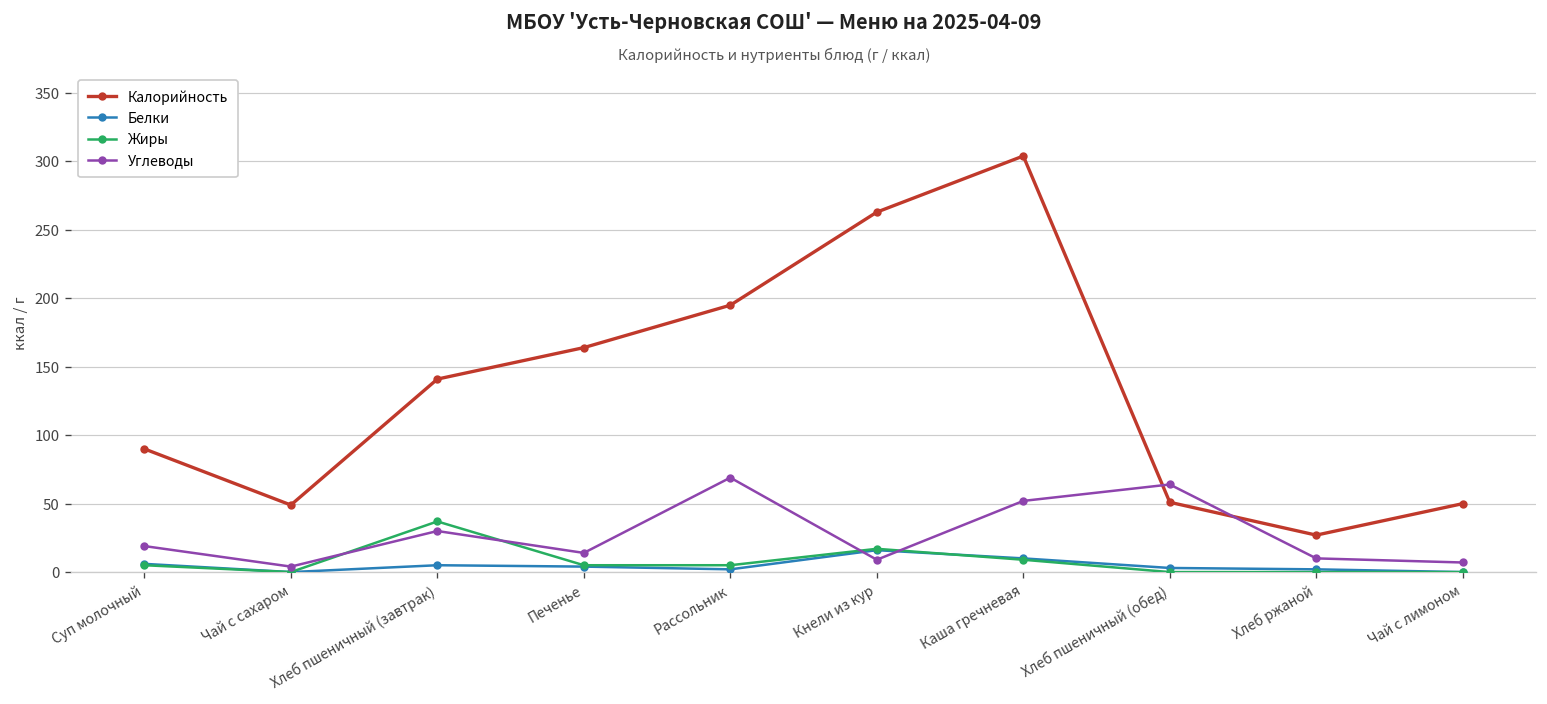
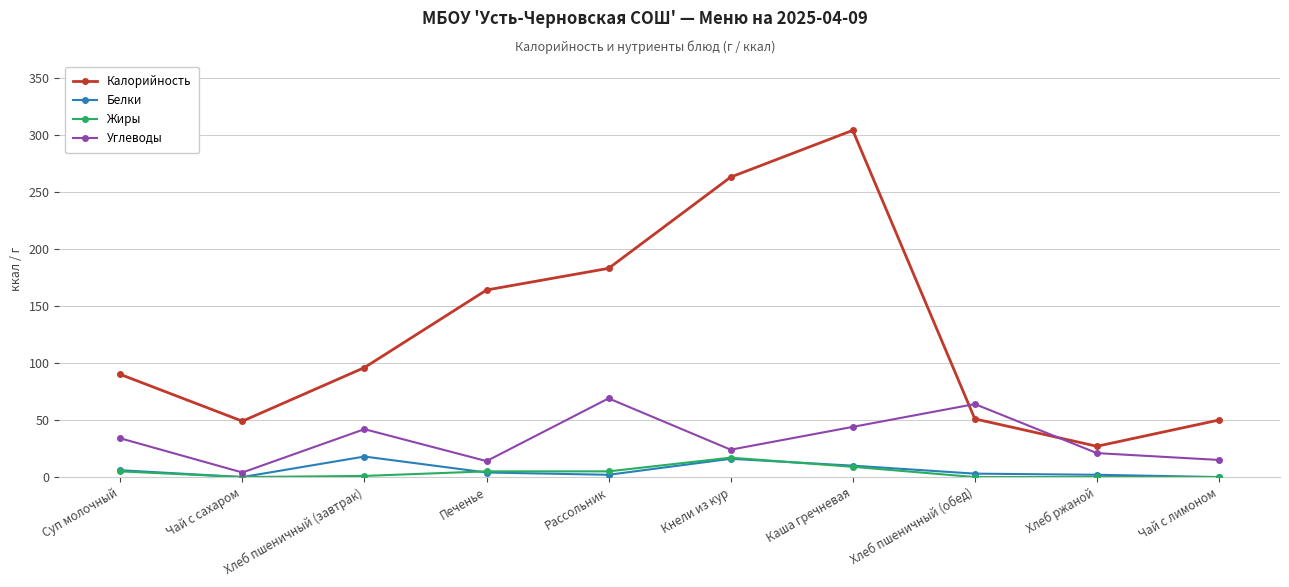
  {
    "Калорийность": {
      "Суп молочный": 90,
      "Чай с сахаром": 49,
-     "Хлеб пшеничный (завтрак)": 141,
+     "Хлеб пшеничный (завтрак)": 96,
      "Печенье": 164,
-     "Рассольник": 195,
+     "Рассольник": 183,
      "Кнели из кур": 263,
      "Каша гречневая": 304,
      "Хлеб пшеничный (обед)": 51,
      "Хлеб ржаной": 27,
      "Чай с лимоном": 50
    },
    "Белки": {
-     "Хлеб пшеничный (завтрак)": 5,
+     "Хлеб пшеничный (завтрак)": 18,
      "Рассольник": 2,
      "Хлеб пшеничный (обед)": 3
    },
    "Жиры": {
-     "Хлеб пшеничный (завтрак)": 37,
+     "Хлеб пшеничный (завтрак)": 1,
      "Рассольник": 5,
      "Хлеб пшеничный (обед)": 0
    },
    "Углеводы": {
-     "Суп молочный": 19,
+     "Суп молочный": 34,
      "Чай с сахаром": 4,
-     "Хлеб пшеничный (завтрак)": 30,
+     "Хлеб пшеничный (завтрак)": 42,
      "Печенье": 14,
      "Рассольник": 69,
-     "Кнели из кур": 9,
-     "Каша гречневая": 52,
+     "Кнели из кур": 24,
+     "Каша гречневая": 44,
      "Хлеб пшеничный (обед)": 64,
-     "Хлеб ржаной": 10,
-     "Чай с лимоном": 7
+     "Хлеб ржаной": 21,
+     "Чай с лимоном": 15
    }
  }
